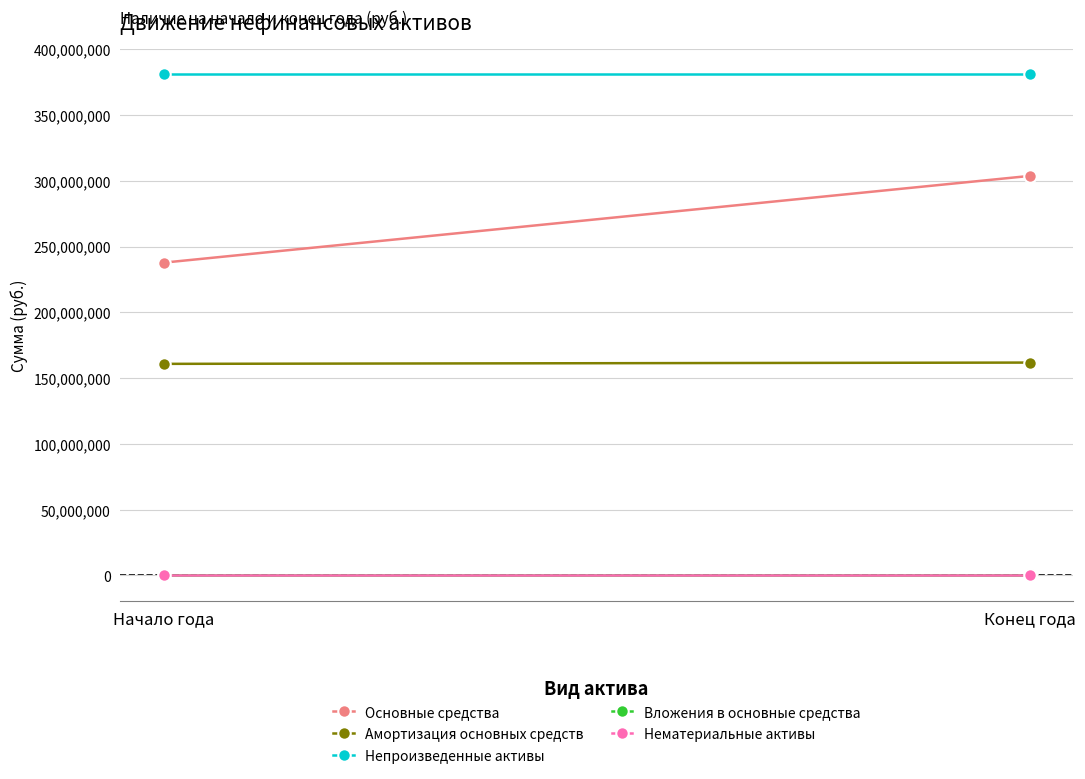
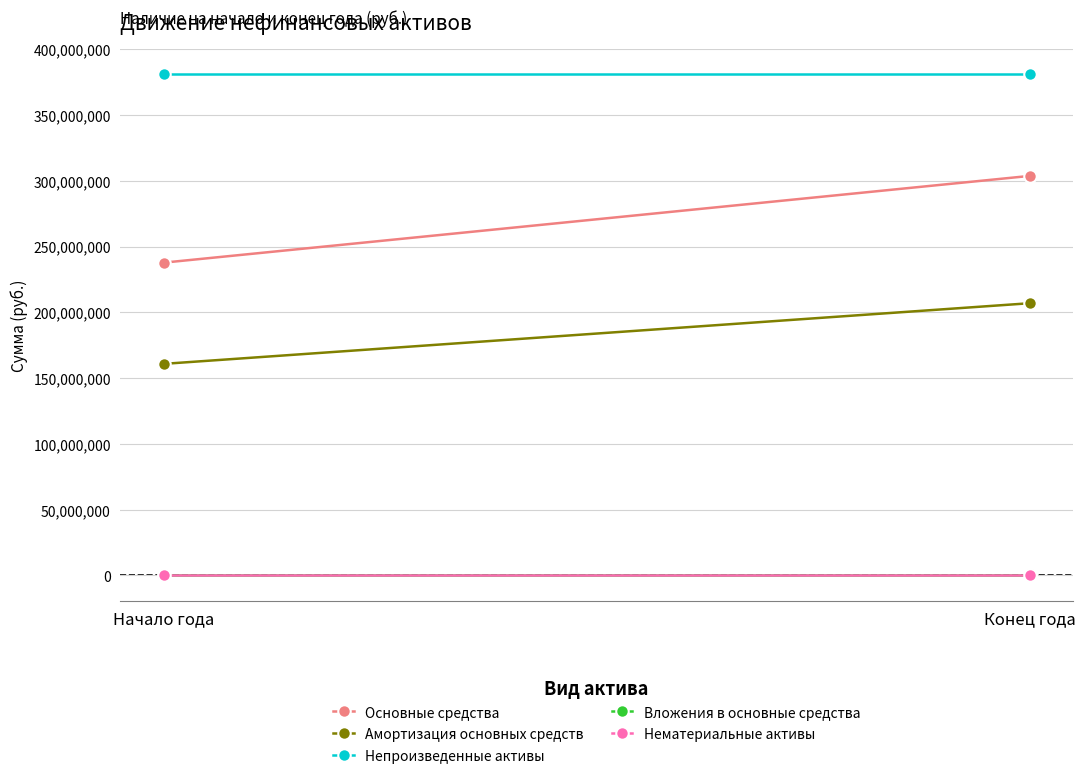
  {
    "Амортизация основных средств": {
      "Начало года": "161,000,000",
-     "Конец года": "162,000,000"
+     "Конец года": "207,000,000"
    },
    "Непроизведенные активы": {
      "Начало года": "381,000,000",
      "Конец года": "381,000,000"
    }
  }
